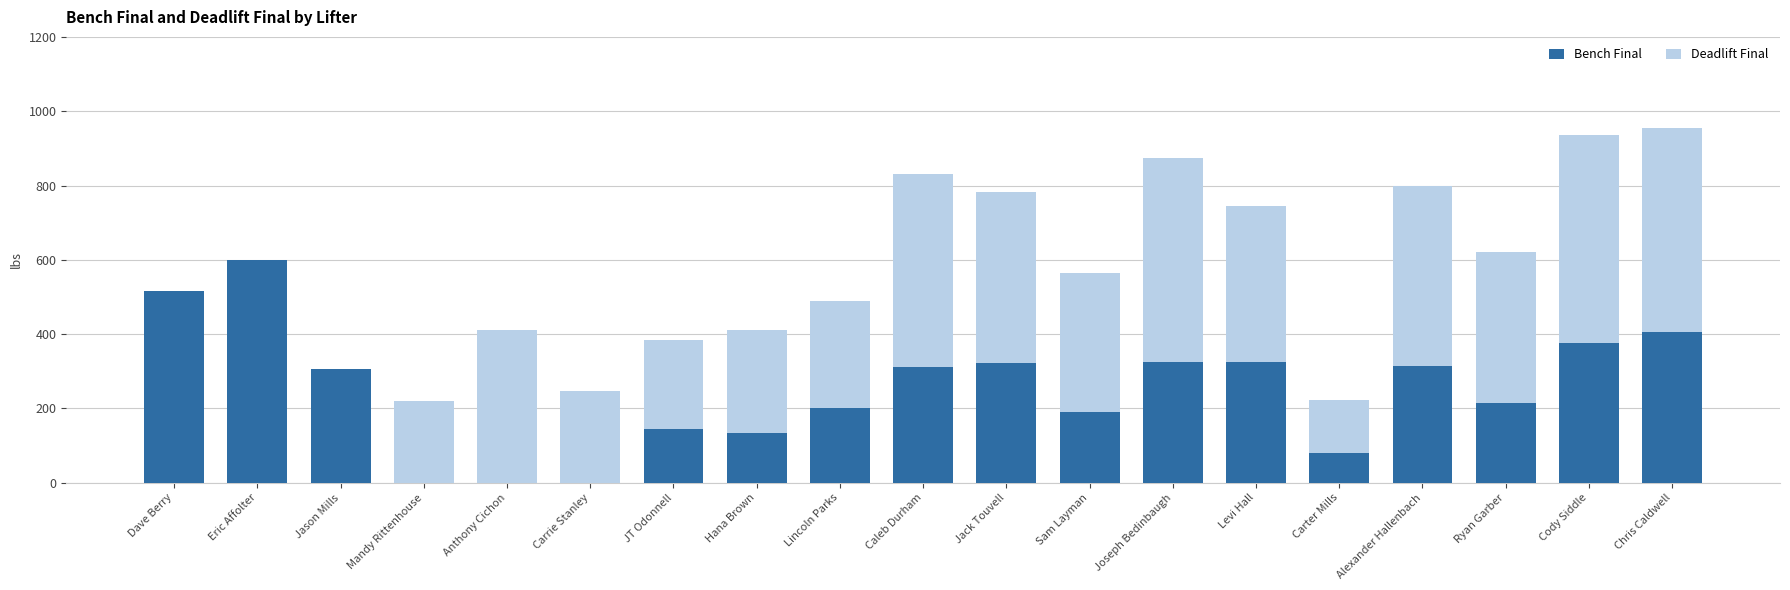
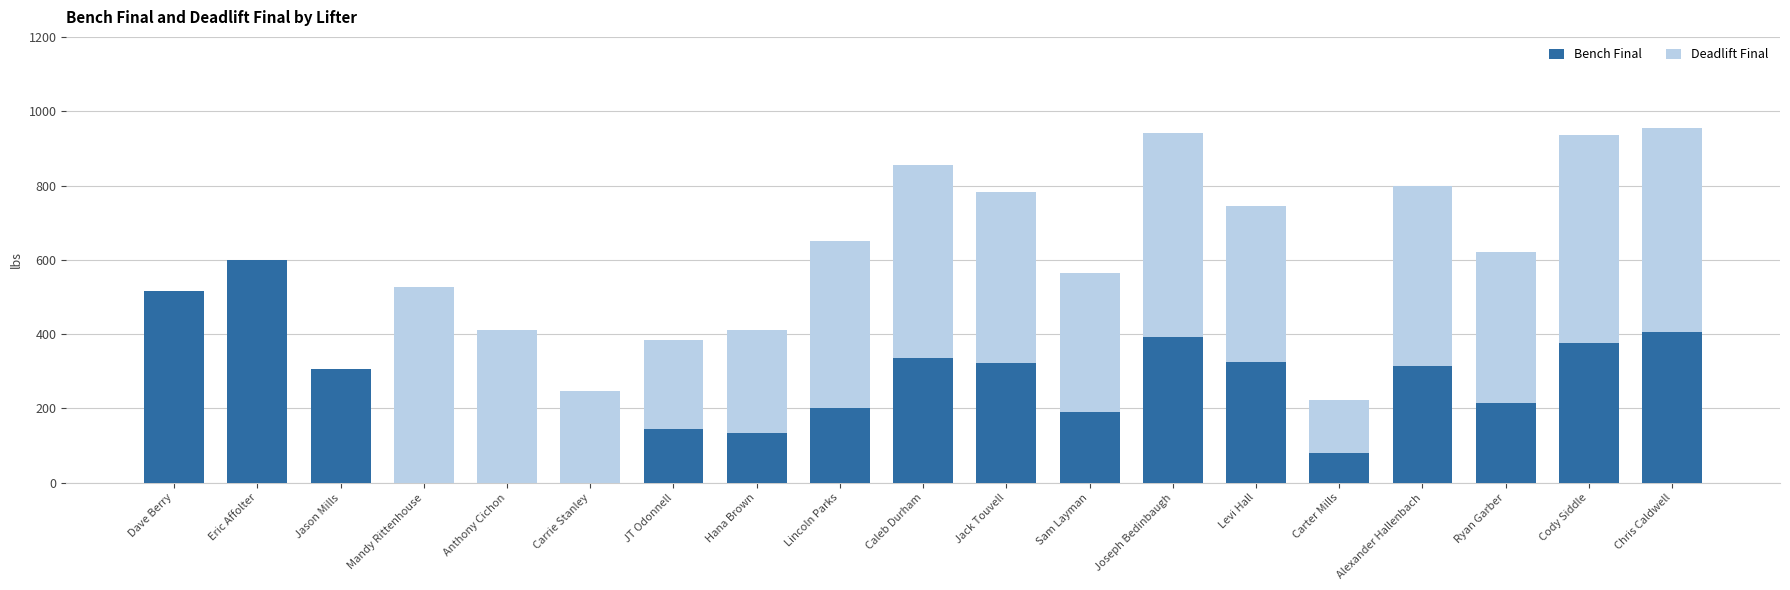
  {
    "Bench Final": {
      "Dave Berry": 520,
      "Eric Affolter": 600,
      "Jason Mills": 310,
      "Mandy Rittenhouse": 0,
      "Anthony Cichon": 0,
      "Carrie Stanley": 0,
      "JT Odonnell": 150,
      "Hana Brown": 140,
      "Lincoln Parks": 200,
-     "Caleb Durham": 310,
+     "Caleb Durham": 340,
      "Jack Touvell": 320,
      "Sam Layman": 190,
-     "Joseph Bedinbaugh": 330,
+     "Joseph Bedinbaugh": 390,
      "Levi Hall": 330,
      "Carter Mills": 80,
      "Alexander Hallenbach": 320,
      "Ryan Garber": 220,
      "Cody Siddle": 380,
      "Chris Caldwell": 410
    },
    "Deadlift Final": {
      "Dave Berry": 0,
      "Eric Affolter": 0,
      "Jason Mills": 0,
-     "Mandy Rittenhouse": 220,
+     "Mandy Rittenhouse": 530,
      "Anthony Cichon": 410,
      "Carrie Stanley": 250,
      "JT Odonnell": 240,
      "Hana Brown": 280,
-     "Lincoln Parks": 290,
+     "Lincoln Parks": 450,
      "Caleb Durham": 520,
      "Jack Touvell": 460,
      "Sam Layman": 380,
      "Joseph Bedinbaugh": 550,
      "Levi Hall": 420,
      "Carter Mills": 140,
      "Alexander Hallenbach": 490,
      "Ryan Garber": 410,
      "Cody Siddle": 560,
      "Chris Caldwell": 550
    }
  }
